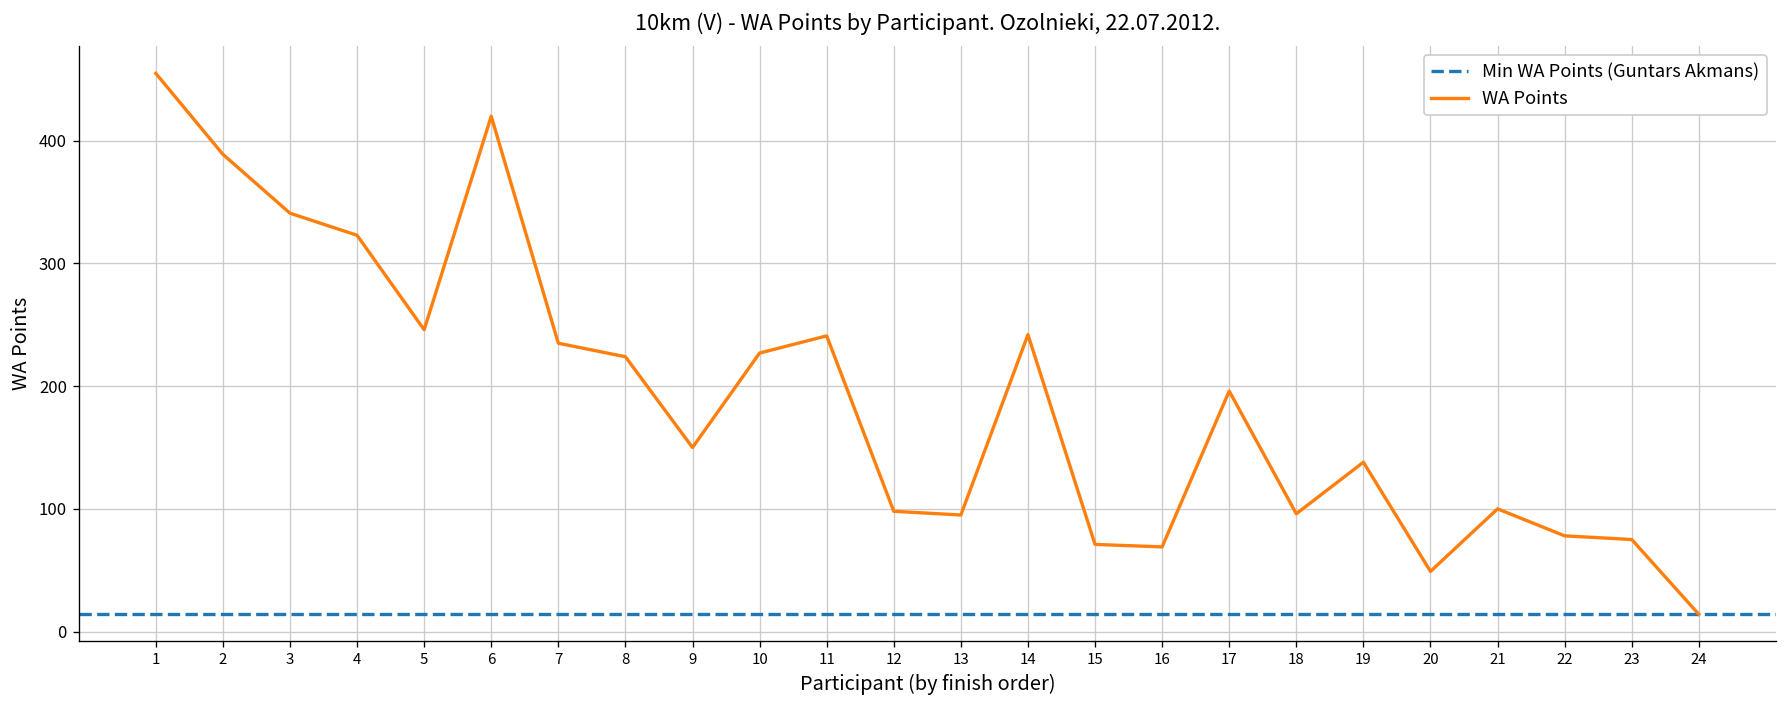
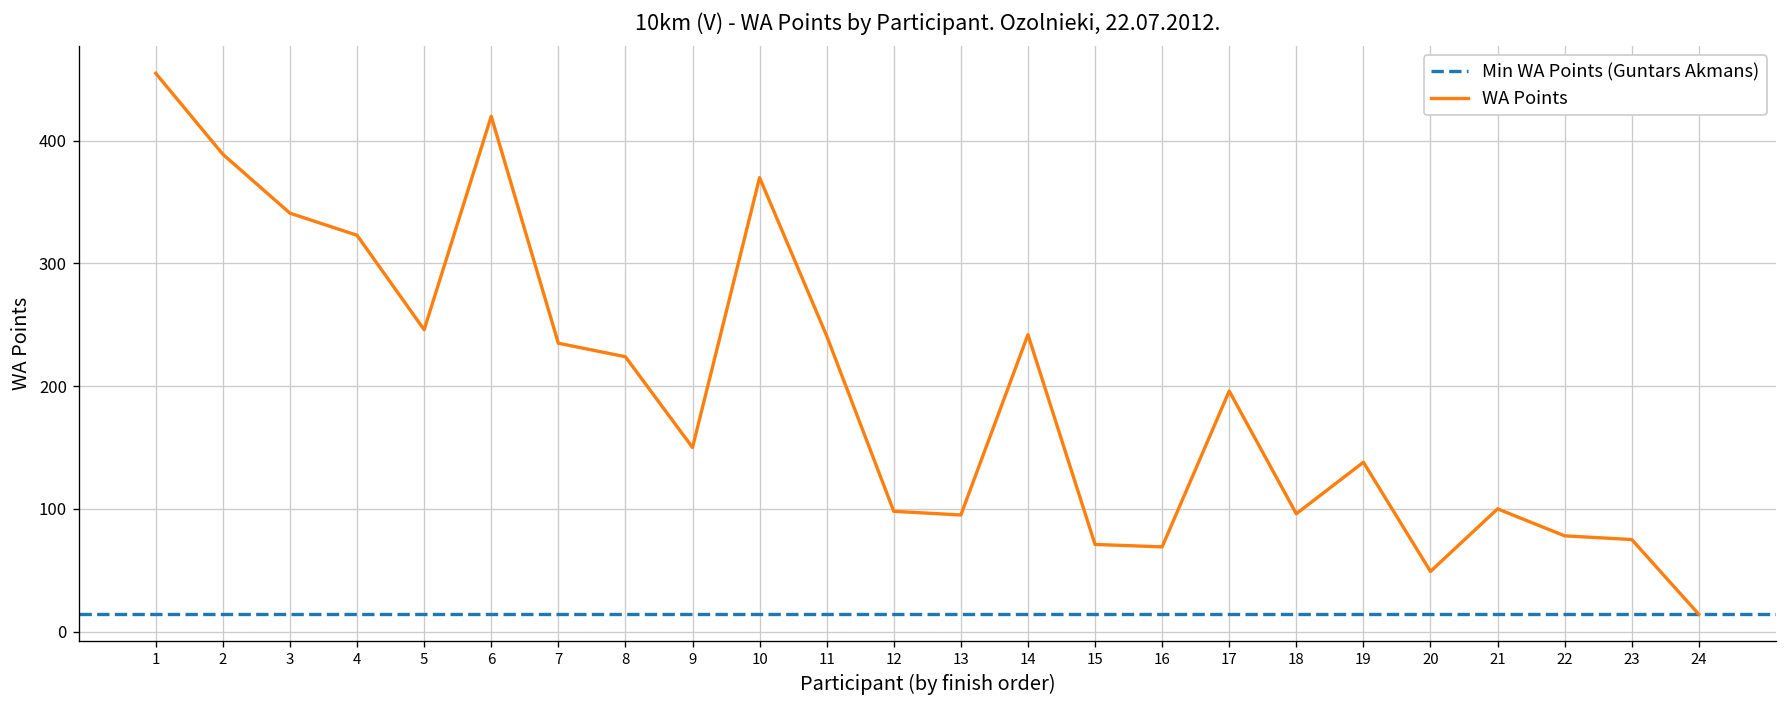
  {
    "1": 455,
    "2": 389,
    "3": 341,
    "4": 323,
    "5": 246,
    "6": 420,
    "7": 235,
    "8": 224,
    "9": 150,
-   "10": 227,
+   "10": 370,
    "11": 241,
    "12": 98,
    "13": 95,
    "14": 242,
    "15": 71,
    "16": 69,
    "17": 196,
    "18": 96,
    "19": 138,
    "20": 49,
    "21": 100,
    "22": 78,
    "23": 75,
    "24": 14
  }
